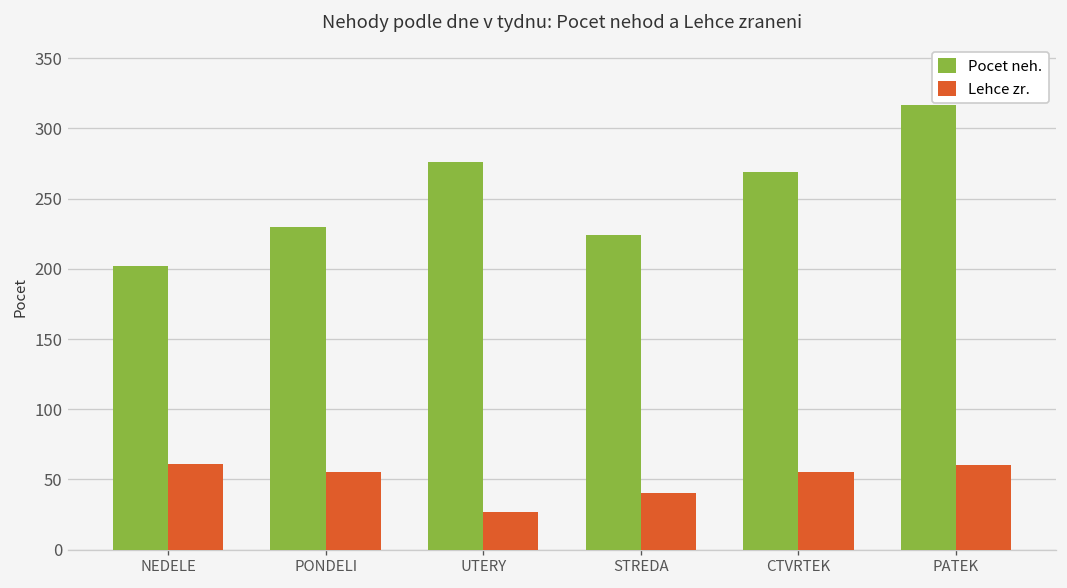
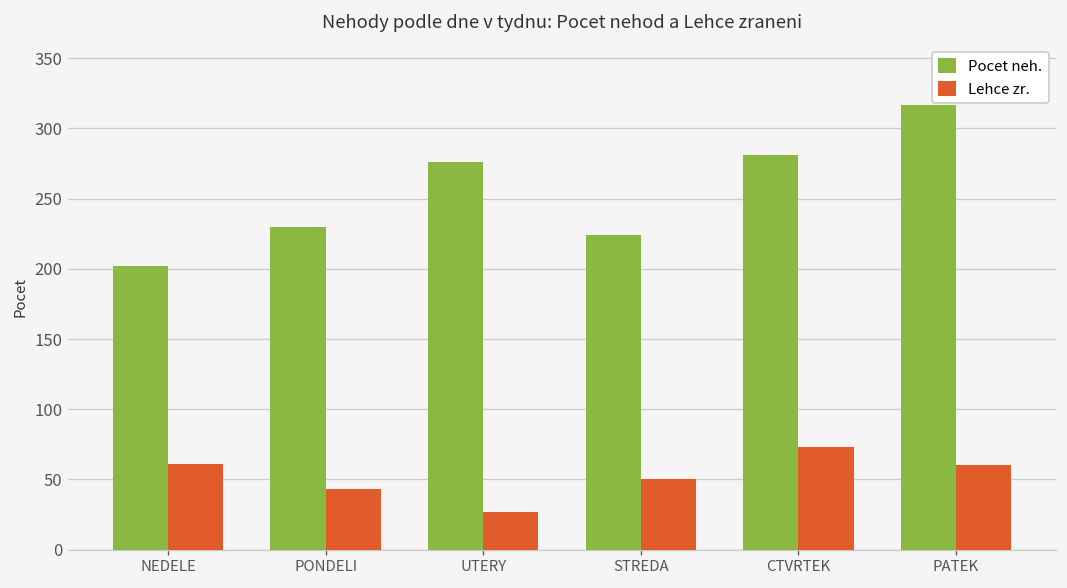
  {
    "Pocet neh.": {
      "NEDELE": 202,
      "PONDELI": 230,
      "UTERY": 276,
      "STREDA": 224,
-     "CTVRTEK": 269,
+     "CTVRTEK": 281,
      "PATEK": 317
    },
    "Lehce zr.": {
      "NEDELE": 61,
-     "PONDELI": 55,
+     "PONDELI": 43,
      "UTERY": 27,
-     "STREDA": 40,
-     "CTVRTEK": 55,
+     "STREDA": 50,
+     "CTVRTEK": 73,
      "PATEK": 60
    }
  }
